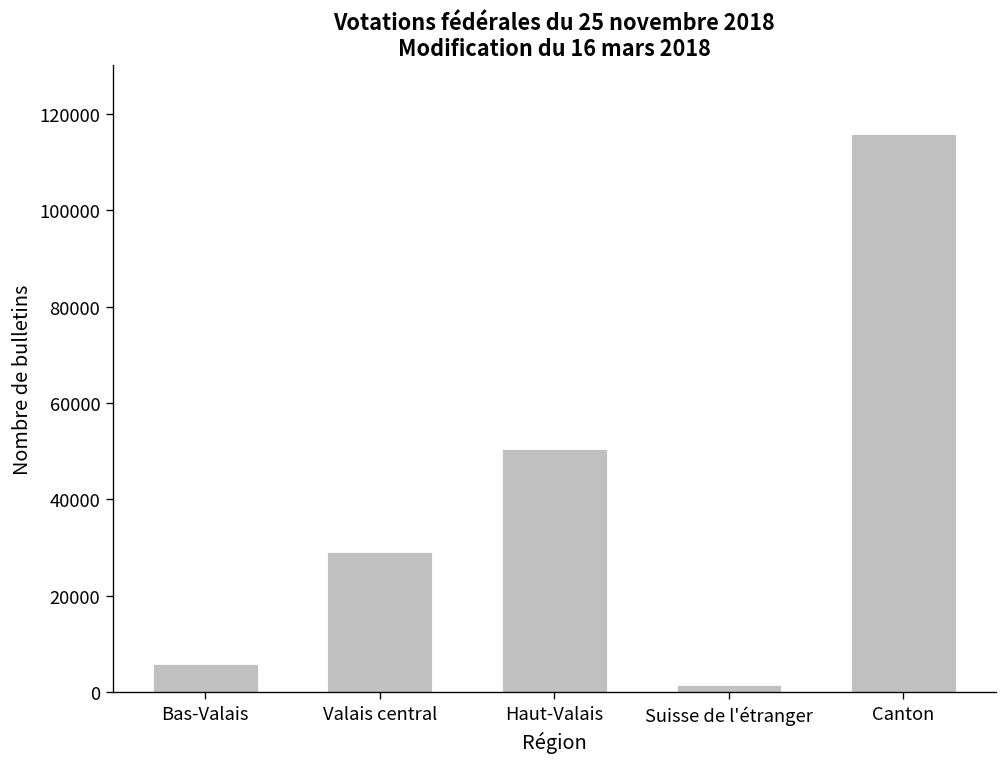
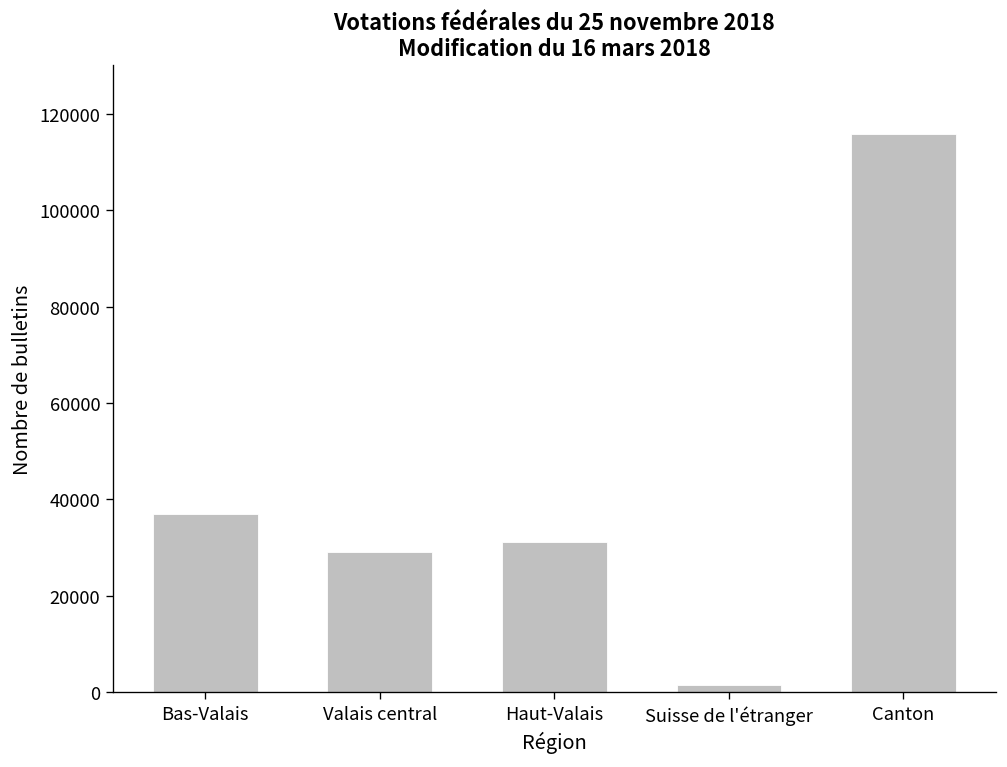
  {
-   "Bas-Valais": 6000,
+   "Bas-Valais": 37000,
    "Valais central": 29000,
-   "Haut-Valais": 50000,
+   "Haut-Valais": 31000,
    "Suisse de l'étranger": 2000,
    "Canton": 116000
  }
